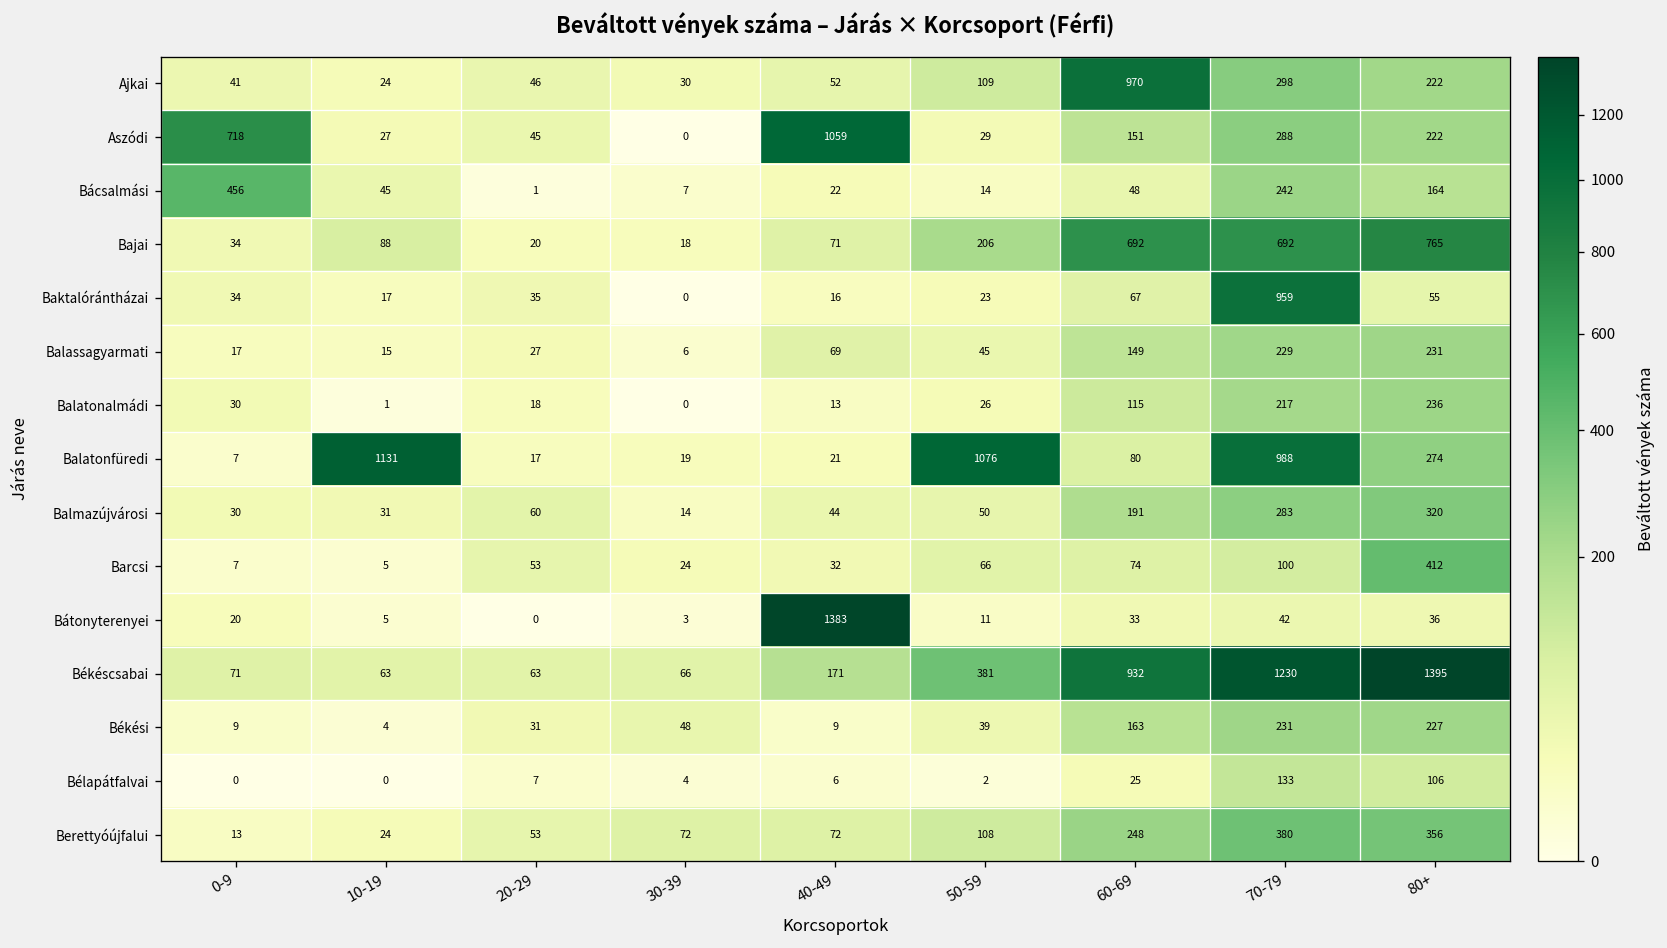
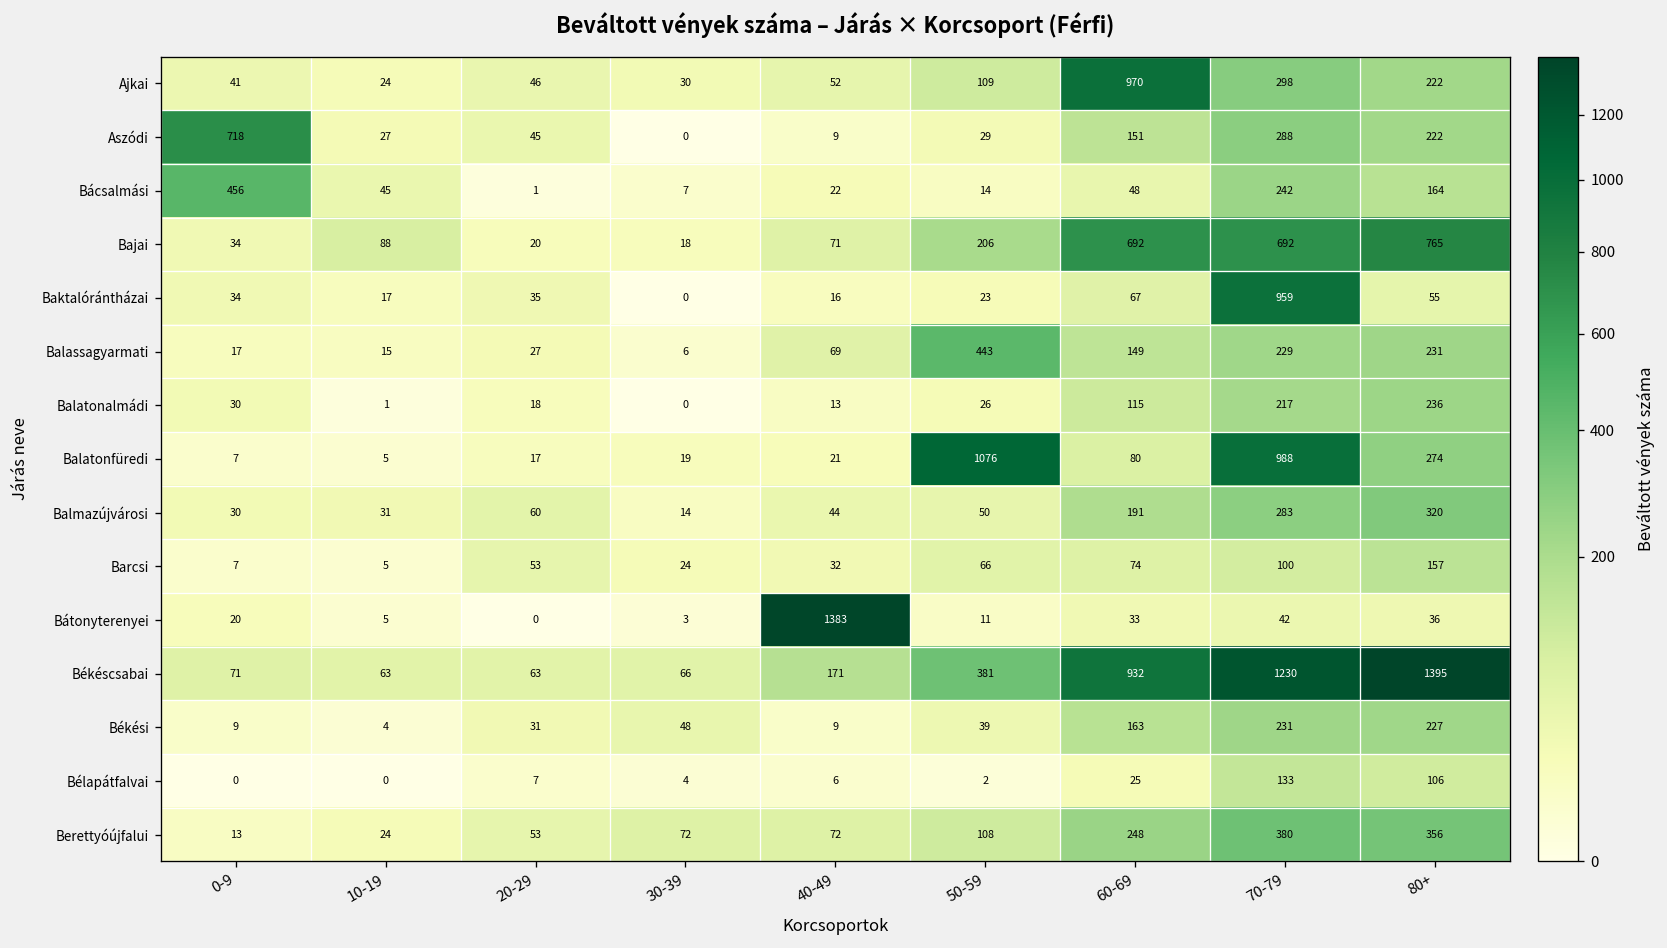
  {
    "Ajkai": {
      "0-9": 41,
      "10-19": 24,
      "20-29": 46,
      "30-39": 30,
      "40-49": 52,
      "50-59": 109,
      "60-69": 970,
      "70-79": 298,
      "80+": 222
    },
    "Aszódi": {
      "0-9": 718,
      "10-19": 27,
      "20-29": 45,
      "30-39": 0,
-     "40-49": 1059,
+     "40-49": 9,
      "50-59": 29,
      "60-69": 151,
      "70-79": 288,
      "80+": 222
    },
    "Bácsalmási": {
      "0-9": 456,
      "10-19": 45,
      "20-29": 1,
      "30-39": 7,
      "40-49": 22,
      "50-59": 14,
      "60-69": 48,
      "70-79": 242,
      "80+": 164
    },
    "Bajai": {
      "0-9": 34,
      "10-19": 88,
      "20-29": 20,
      "30-39": 18,
      "40-49": 71,
      "50-59": 206,
      "60-69": 692,
      "70-79": 692,
      "80+": 765
    },
    "Baktalórántházai": {
      "0-9": 34,
      "10-19": 17,
      "20-29": 35,
      "30-39": 0,
      "40-49": 16,
      "50-59": 23,
      "60-69": 67,
      "70-79": 959,
      "80+": 55
    },
    "Balassagyarmati": {
      "0-9": 17,
      "10-19": 15,
      "20-29": 27,
      "30-39": 6,
      "40-49": 69,
-     "50-59": 45,
+     "50-59": 443,
      "60-69": 149,
      "70-79": 229,
      "80+": 231
    },
    "Balatonalmádi": {
      "0-9": 30,
      "10-19": 1,
      "20-29": 18,
      "30-39": 0,
      "40-49": 13,
      "50-59": 26,
      "60-69": 115,
      "70-79": 217,
      "80+": 236
    },
    "Balatonfüredi": {
      "0-9": 7,
-     "10-19": 1131,
+     "10-19": 5,
      "20-29": 17,
      "30-39": 19,
      "40-49": 21,
      "50-59": 1076,
      "60-69": 80,
      "70-79": 988,
      "80+": 274
    },
    "Balmazújvárosi": {
      "0-9": 30,
      "10-19": 31,
      "20-29": 60,
      "30-39": 14,
      "40-49": 44,
      "50-59": 50,
      "60-69": 191,
      "70-79": 283,
      "80+": 320
    },
    "Barcsi": {
      "0-9": 7,
      "10-19": 5,
      "20-29": 53,
      "30-39": 24,
      "40-49": 32,
      "50-59": 66,
      "60-69": 74,
      "70-79": 100,
-     "80+": 412
+     "80+": 157
    },
    "Bátonyterenyei": {
      "0-9": 20,
      "10-19": 5,
      "20-29": 0,
      "30-39": 3,
      "40-49": 1383,
      "50-59": 11,
      "60-69": 33,
      "70-79": 42,
      "80+": 36
    },
    "Békéscsabai": {
      "0-9": 71,
      "10-19": 63,
      "20-29": 63,
      "30-39": 66,
      "40-49": 171,
      "50-59": 381,
      "60-69": 932,
      "70-79": 1230,
      "80+": 1395
    },
    "Békési": {
      "0-9": 9,
      "10-19": 4,
      "20-29": 31,
      "30-39": 48,
      "40-49": 9,
      "50-59": 39,
      "60-69": 163,
      "70-79": 231,
      "80+": 227
    },
    "Bélapátfalvai": {
      "0-9": 0,
      "10-19": 0,
      "20-29": 7,
      "30-39": 4,
      "40-49": 6,
      "50-59": 2,
      "60-69": 25,
      "70-79": 133,
      "80+": 106
    },
    "Berettyóújfalui": {
      "0-9": 13,
      "10-19": 24,
      "20-29": 53,
      "30-39": 72,
      "40-49": 72,
      "50-59": 108,
      "60-69": 248,
      "70-79": 380,
      "80+": 356
    }
  }
